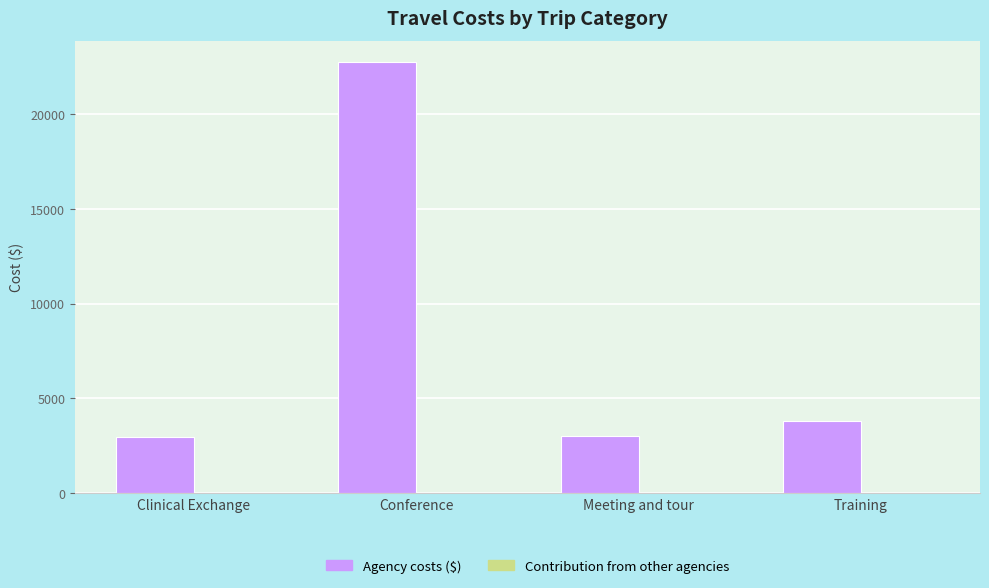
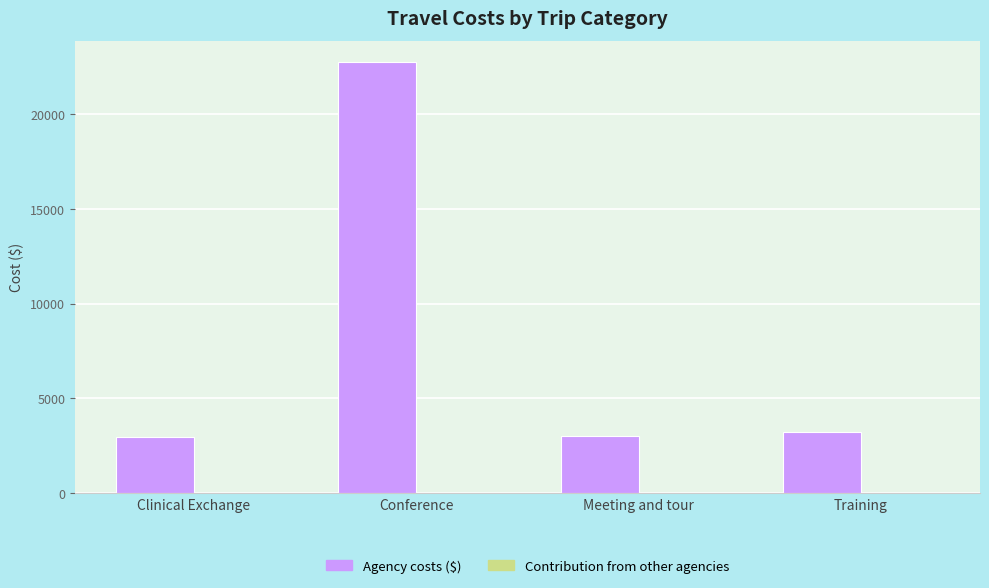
  {
    "Agency costs ($)": {
      "Clinical Exchange": 2900,
      "Conference": 22700,
      "Meeting and tour": 3000,
-     "Training": 3800
+     "Training": 3300
    }
  }
